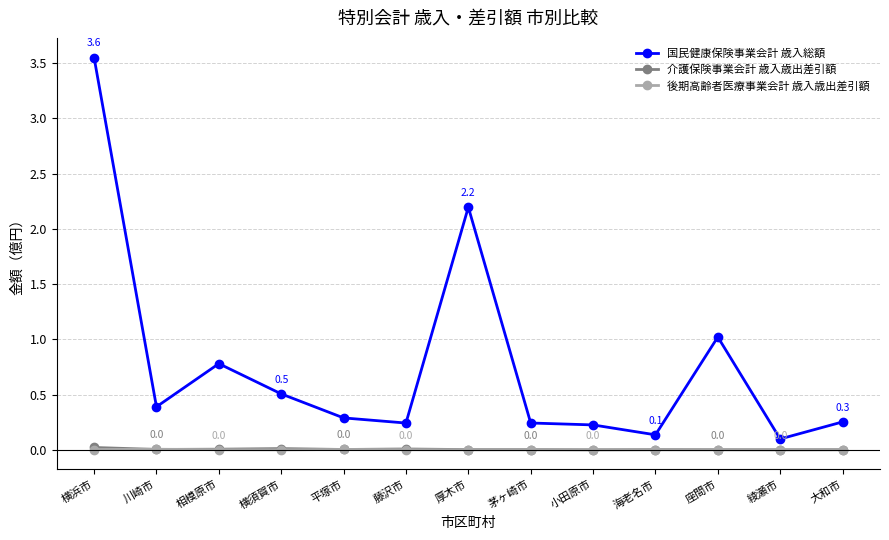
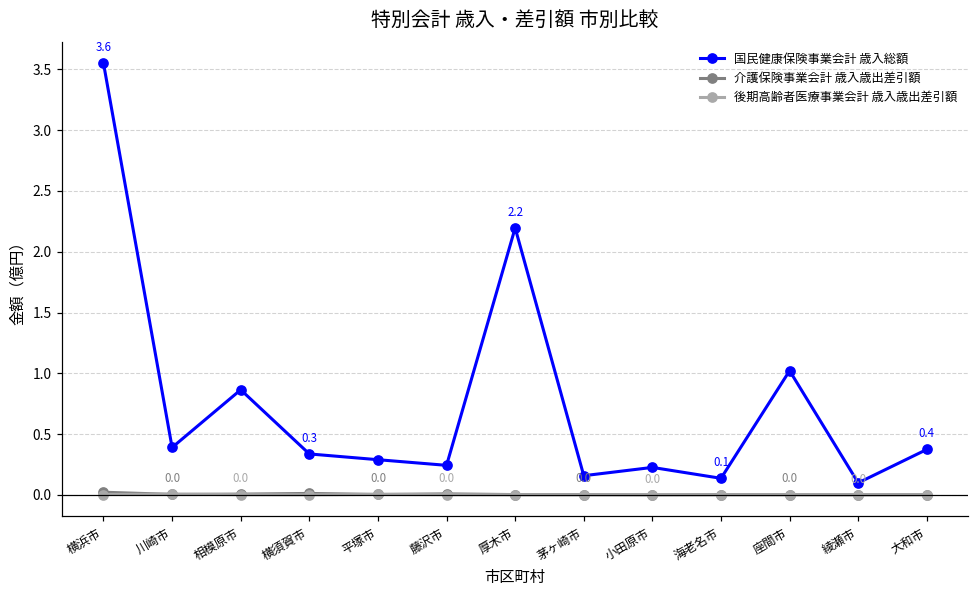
  {
    "国民健康保険事業会計 歳入総額": {
      "横浜市": 3.6,
-     "相模原市": 0.78,
-     "横須賀市": 0.5,
+     "相模原市": 0.86,
+     "横須賀市": 0.3,
      "厚木市": 2.2,
-     "茅ヶ崎市": 0.24,
+     "茅ヶ崎市": 0.16,
      "海老名市": 0.1,
-     "大和市": 0.3
+     "大和市": 0.4
    }
  }
